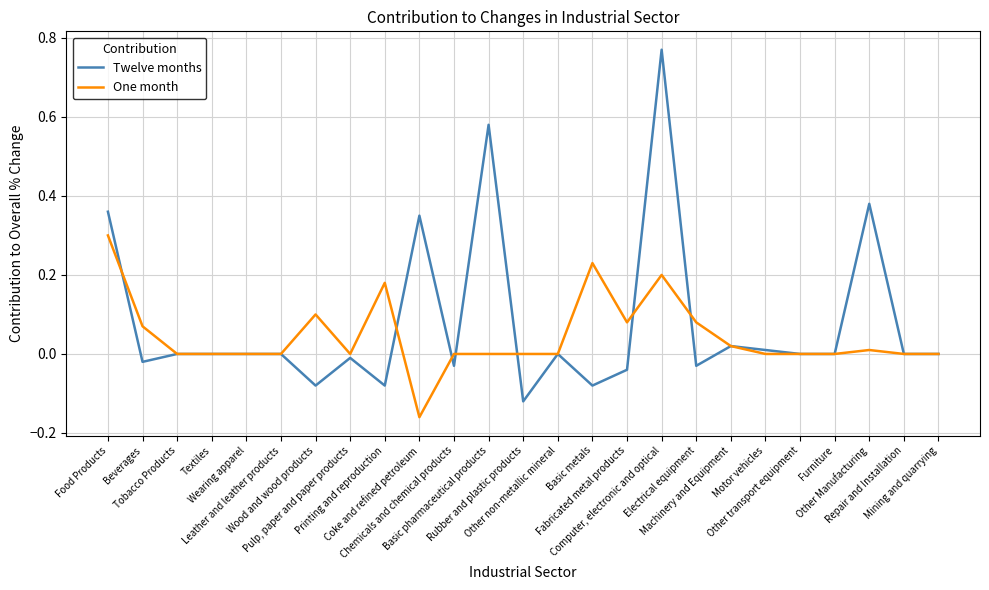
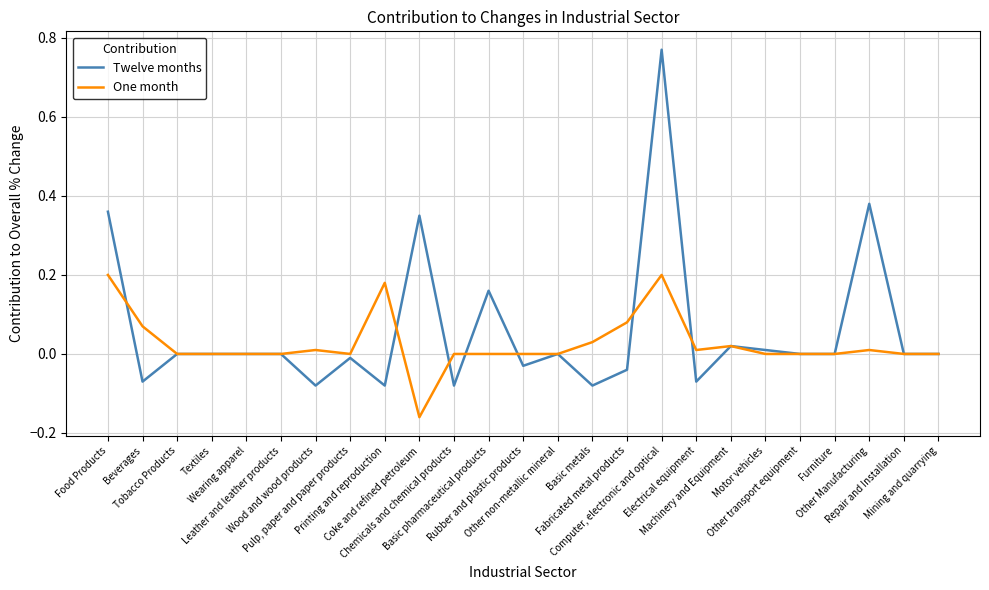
  {
    "Twelve months": {
      "Food Products": 0.36,
-     "Beverages": -0.02,
+     "Beverages": -0.07,
      "Wood and wood products": -0.08,
      "Pulp, paper and paper products": -0.01,
      "Printing and reproduction": -0.08,
      "Coke and refined petroleum": 0.35,
-     "Chemicals and chemical products": -0.03,
-     "Basic pharmaceutical products": 0.58,
-     "Rubber and plastic products": -0.12,
+     "Chemicals and chemical products": -0.08,
+     "Basic pharmaceutical products": 0.16,
+     "Rubber and plastic products": -0.03,
      "Basic metals": -0.08,
      "Fabricated metal products": -0.04,
      "Computer, electronic and optical": 0.77,
-     "Electrical equipment": -0.03,
+     "Electrical equipment": -0.07,
      "Motor vehicles": 0.01,
      "Other Manufacturing": 0.38
    },
    "One month": {
-     "Food Products": 0.3,
+     "Food Products": 0.2,
      "Beverages": 0.07,
-     "Wood and wood products": 0.10,
+     "Wood and wood products": 0.01,
      "Pulp, paper and paper products": 0.00,
      "Printing and reproduction": 0.18,
      "Coke and refined petroleum": -0.16,
      "Chemicals and chemical products": 0.00,
      "Basic pharmaceutical products": 0.00,
      "Rubber and plastic products": 0.00,
-     "Basic metals": 0.23,
+     "Basic metals": 0.03,
      "Fabricated metal products": 0.08,
      "Computer, electronic and optical": 0.20,
-     "Electrical equipment": 0.08,
+     "Electrical equipment": 0.01,
      "Motor vehicles": 0.00,
      "Other Manufacturing": 0.01
    }
  }
